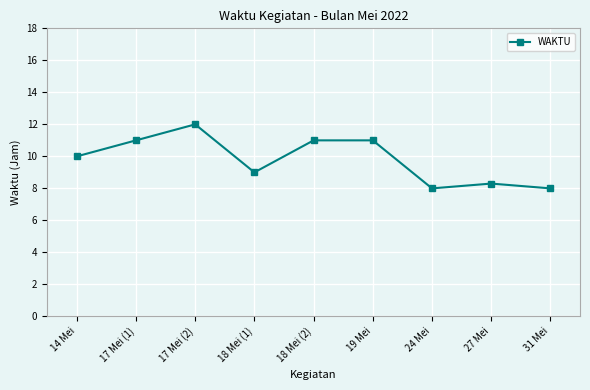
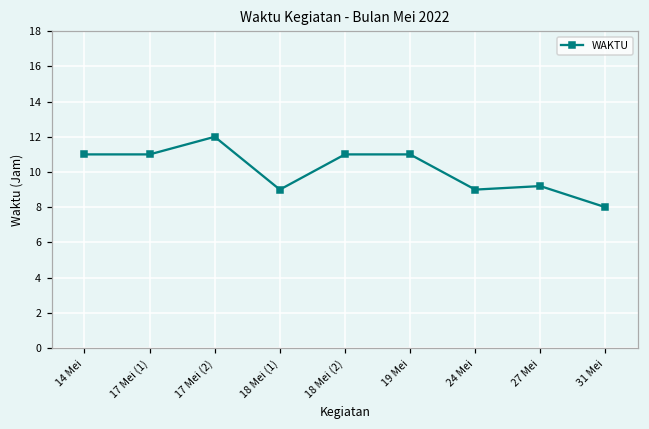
  {
-   "14 Mei": 10,
+   "14 Mei": 11,
    "17 Mei (1)": 11.0,
    "17 Mei (2)": 12.0,
    "18 Mei (1)": 9.0,
    "18 Mei (2)": 11.0,
    "19 Mei": 11.0,
-   "24 Mei": 8,
-   "27 Mei": 8.3,
+   "24 Mei": 9,
+   "27 Mei": 9.2,
    "31 Mei": 8.0
  }
